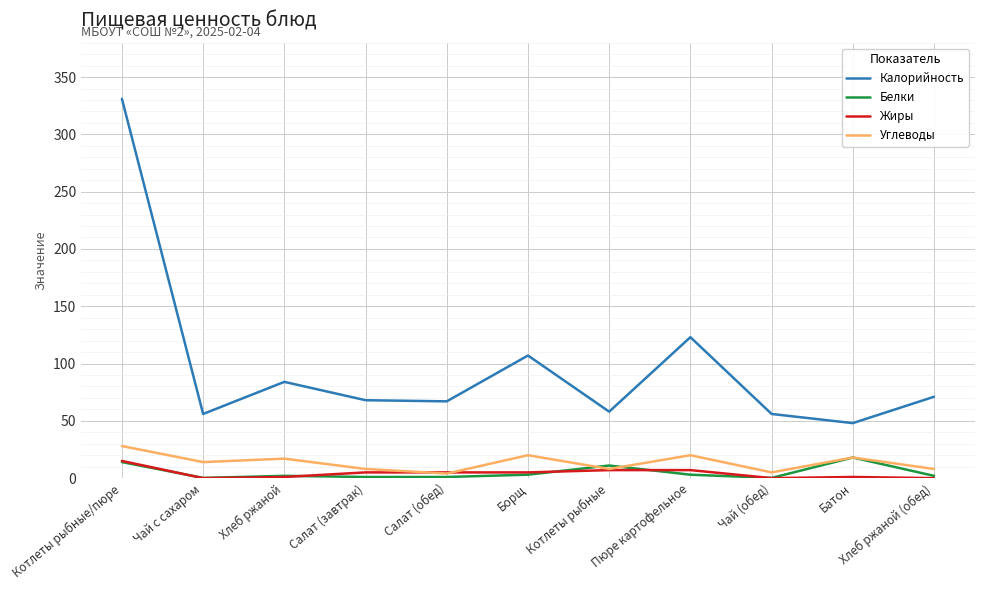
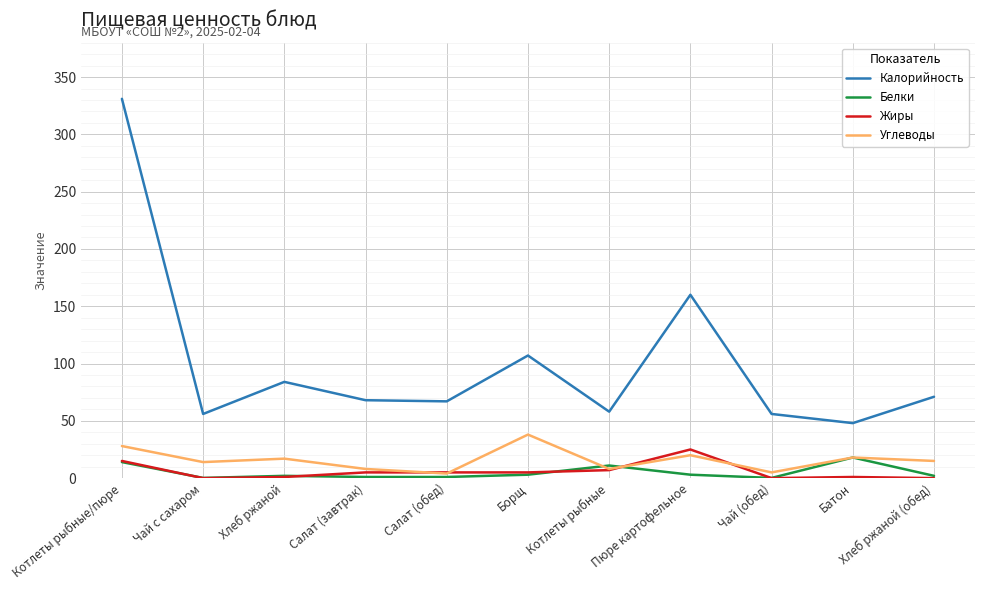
  {
    "Калорийность": {
      "Котлеты рыбные/пюре": 331,
      "Чай с сахаром": 56,
      "Хлеб ржаной": 84,
      "Салат (завтрак)": 68,
      "Салат (обед)": 67,
      "Борщ": 107,
      "Котлеты рыбные": 58,
-     "Пюре картофельное": 123,
+     "Пюре картофельное": 160,
      "Чай (обед)": 56,
      "Батон": 48,
      "Хлеб ржаной (обед)": 71
    },
    "Белки": {
      "Салат (завтрак)": 1,
      "Салат (обед)": 1,
      "Котлеты рыбные": 11,
      "Пюре картофельное": 3
    },
    "Жиры": {
      "Салат (завтрак)": 5,
-     "Пюре картофельное": 7,
+     "Пюре картофельное": 25,
      "Батон": 1
    },
    "Углеводы": {
      "Котлеты рыбные/пюре": 28,
      "Чай с сахаром": 14,
      "Хлеб ржаной": 17,
      "Салат (завтрак)": 8,
-     "Борщ": 20,
+     "Борщ": 38,
      "Пюре картофельное": 20,
      "Чай (обед)": 5,
-     "Хлеб ржаной (обед)": 8
+     "Хлеб ржаной (обед)": 15
    }
  }
